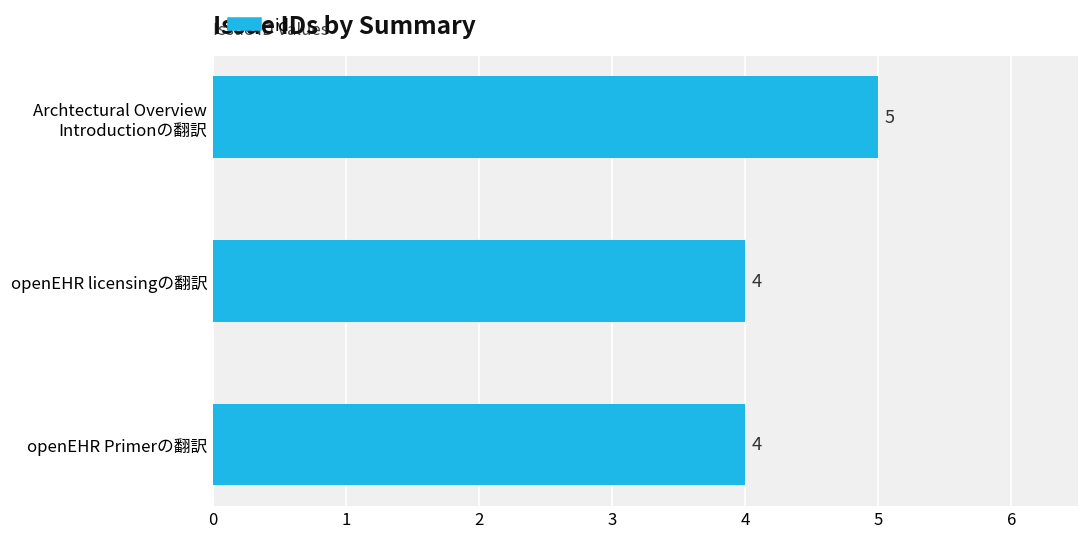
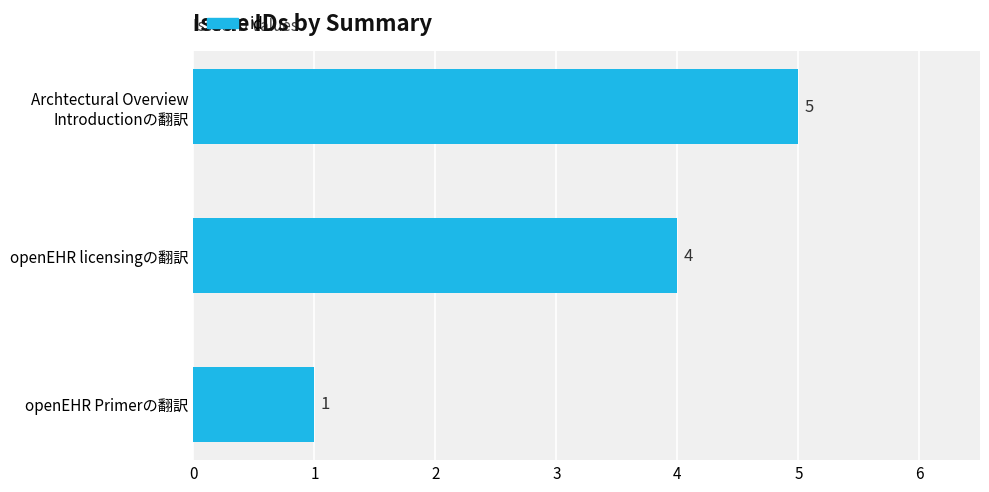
  {
    "Archtectural Overview Introductionの翻訳": 5,
    "openEHR licensingの翻訳": 4,
-   "openEHR Primerの翻訳": 4
+   "openEHR Primerの翻訳": 1
  }
